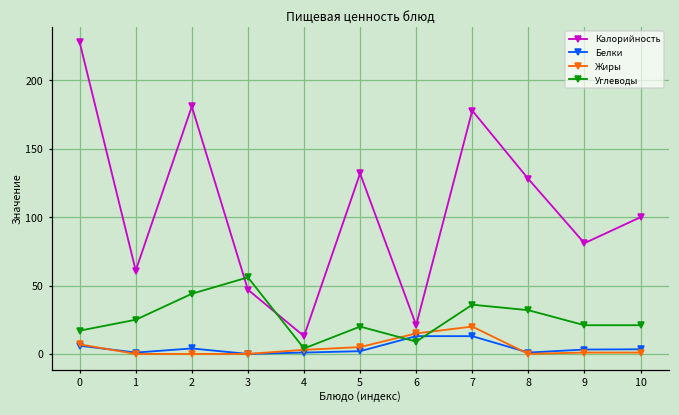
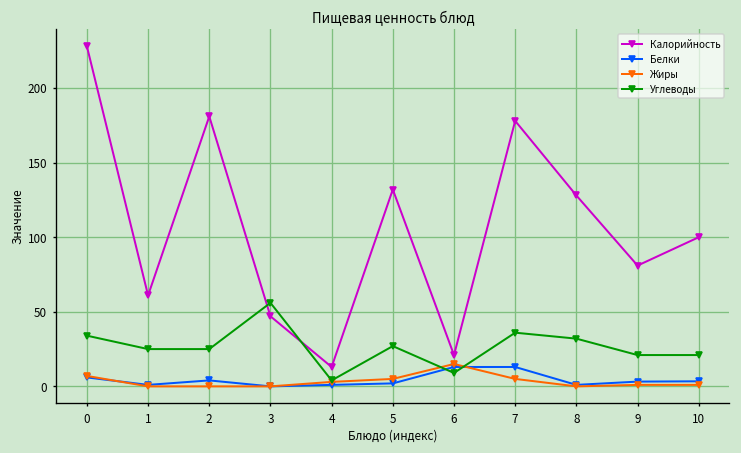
  {
    "Калорийность": {
      "0": 228,
      "1": 61,
      "2": 181,
      "3": 47,
      "4": 13,
      "5": 132,
      "6": 21,
      "7": 178,
      "8": 128,
      "9": 81,
      "10": 100
    },
    "Белки": {
      "2": 4,
      "5": 2,
      "7": 13,
      "9": 3,
      "10": 3
    },
    "Жиры": {
      "2": 0,
      "5": 5,
-     "7": 20,
+     "7": 5,
      "9": 1,
      "10": 1
    },
    "Углеводы": {
-     "0": 17,
+     "0": 34,
      "1": 25,
-     "2": 44,
+     "2": 25,
      "3": 56,
-     "5": 20,
+     "5": 27,
      "6": 9,
      "7": 36,
      "8": 32,
      "9": 21,
      "10": 21
    }
  }
